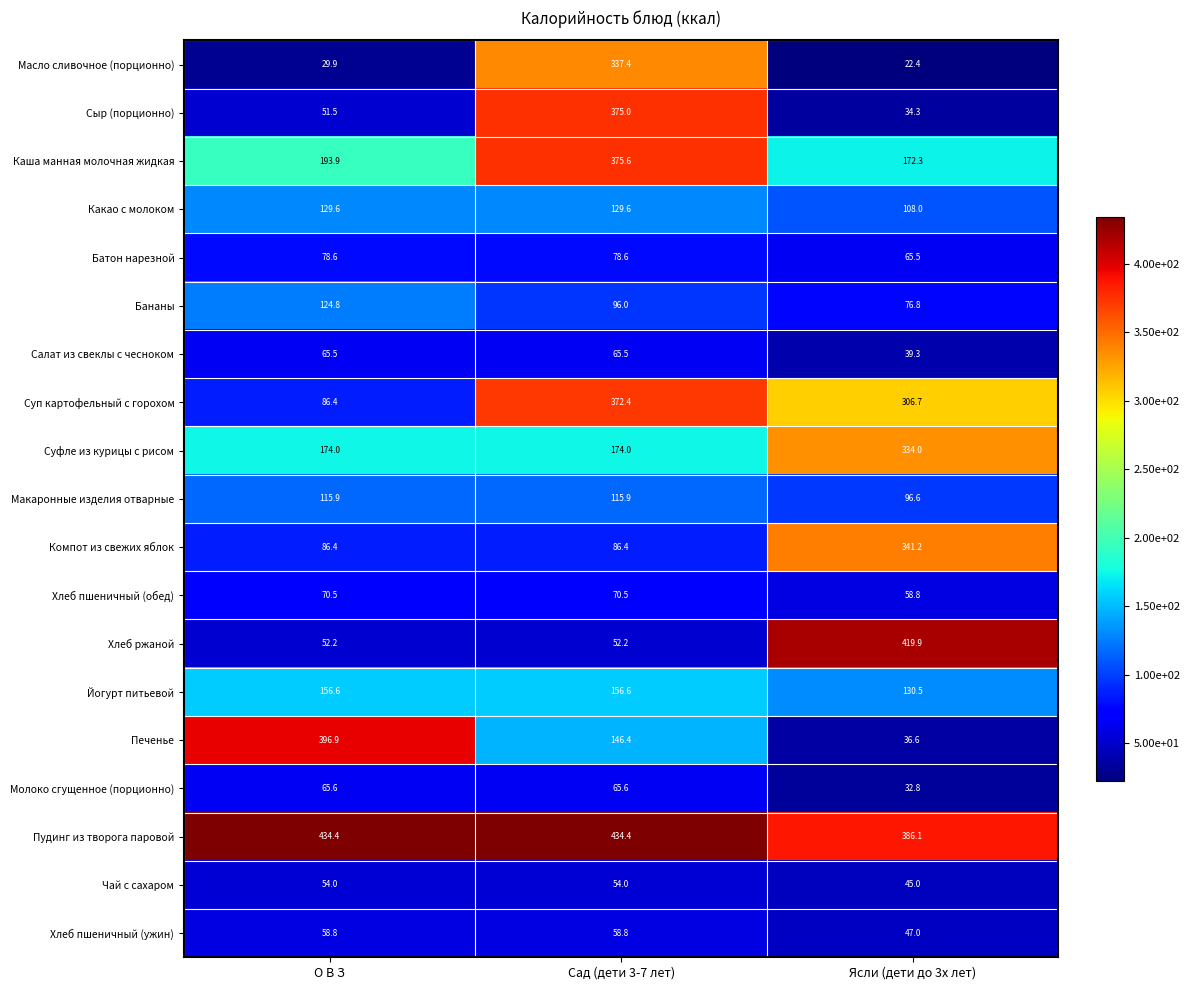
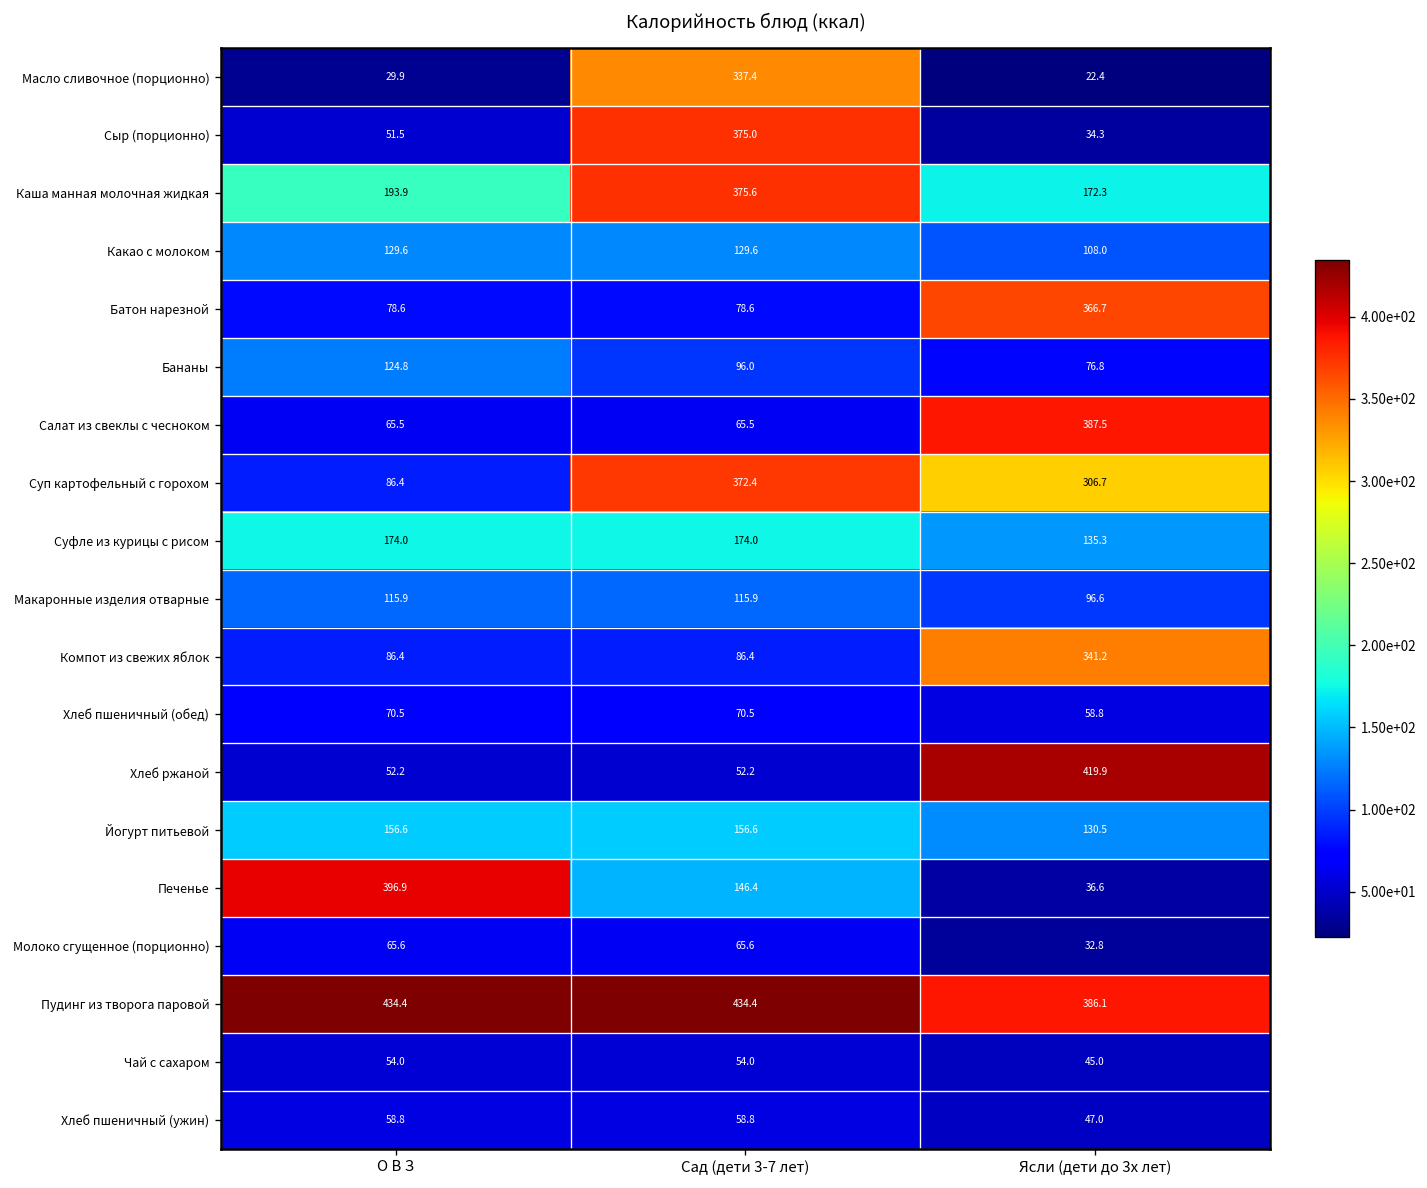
  {
    "Масло сливочное (порционно)": {
      "О В З": 29.9,
      "Сад (дети 3-7 лет)": 337.4,
      "Ясли (дети до 3х лет)": 22.4
    },
    "Сыр (порционно)": {
      "О В З": 51.5,
      "Сад (дети 3-7 лет)": 375.0,
      "Ясли (дети до 3х лет)": 34.3
    },
    "Каша манная молочная жидкая": {
      "О В З": 193.9,
      "Сад (дети 3-7 лет)": 375.6,
      "Ясли (дети до 3х лет)": 172.3
    },
    "Какао с молоком": {
      "О В З": 129.6,
      "Сад (дети 3-7 лет)": 129.6,
      "Ясли (дети до 3х лет)": 108.0
    },
    "Батон нарезной": {
      "О В З": 78.6,
      "Сад (дети 3-7 лет)": 78.6,
-     "Ясли (дети до 3х лет)": 65.5
+     "Ясли (дети до 3х лет)": 366.7
    },
    "Бананы": {
      "О В З": 124.8,
      "Сад (дети 3-7 лет)": 96.0,
      "Ясли (дети до 3х лет)": 76.8
    },
    "Салат из свеклы с чесноком": {
      "О В З": 65.5,
      "Сад (дети 3-7 лет)": 65.5,
-     "Ясли (дети до 3х лет)": 39.3
+     "Ясли (дети до 3х лет)": 387.5
    },
    "Суп картофельный с горохом": {
      "О В З": 86.4,
      "Сад (дети 3-7 лет)": 372.4,
      "Ясли (дети до 3х лет)": 306.7
    },
    "Суфле из курицы с рисом": {
      "О В З": 174.0,
      "Сад (дети 3-7 лет)": 174.0,
-     "Ясли (дети до 3х лет)": 334.0
+     "Ясли (дети до 3х лет)": 135.3
    },
    "Макаронные изделия отварные": {
      "О В З": 115.9,
      "Сад (дети 3-7 лет)": 115.9,
      "Ясли (дети до 3х лет)": 96.6
    },
    "Компот из свежих яблок": {
      "О В З": 86.4,
      "Сад (дети 3-7 лет)": 86.4,
      "Ясли (дети до 3х лет)": 341.2
    },
    "Хлеб пшеничный (обед)": {
      "О В З": 70.5,
      "Сад (дети 3-7 лет)": 70.5,
      "Ясли (дети до 3х лет)": 58.8
    },
    "Хлеб ржаной": {
      "О В З": 52.2,
      "Сад (дети 3-7 лет)": 52.2,
      "Ясли (дети до 3х лет)": 419.9
    },
    "Йогурт питьевой": {
      "О В З": 156.6,
      "Сад (дети 3-7 лет)": 156.6,
      "Ясли (дети до 3х лет)": 130.5
    },
    "Печенье": {
      "О В З": 396.9,
      "Сад (дети 3-7 лет)": 146.4,
      "Ясли (дети до 3х лет)": 36.6
    },
    "Молоко сгущенное (порционно)": {
      "О В З": 65.6,
      "Сад (дети 3-7 лет)": 65.6,
      "Ясли (дети до 3х лет)": 32.8
    },
    "Пудинг из творога паровой": {
      "О В З": 434.4,
      "Сад (дети 3-7 лет)": 434.4,
      "Ясли (дети до 3х лет)": 386.1
    },
    "Чай с сахаром": {
      "О В З": 54.0,
      "Сад (дети 3-7 лет)": 54.0,
      "Ясли (дети до 3х лет)": 45.0
    },
    "Хлеб пшеничный (ужин)": {
      "О В З": 58.8,
      "Сад (дети 3-7 лет)": 58.8,
      "Ясли (дети до 3х лет)": 47.0
    }
  }
